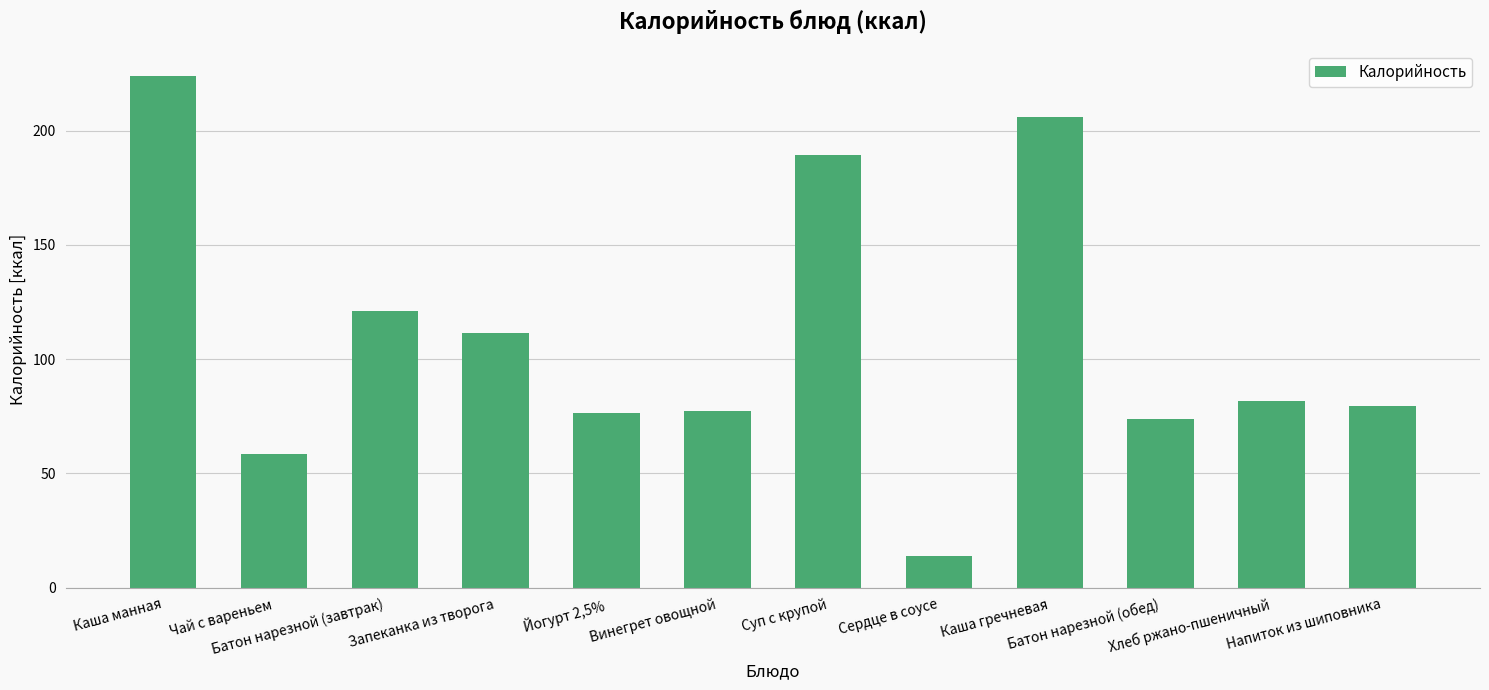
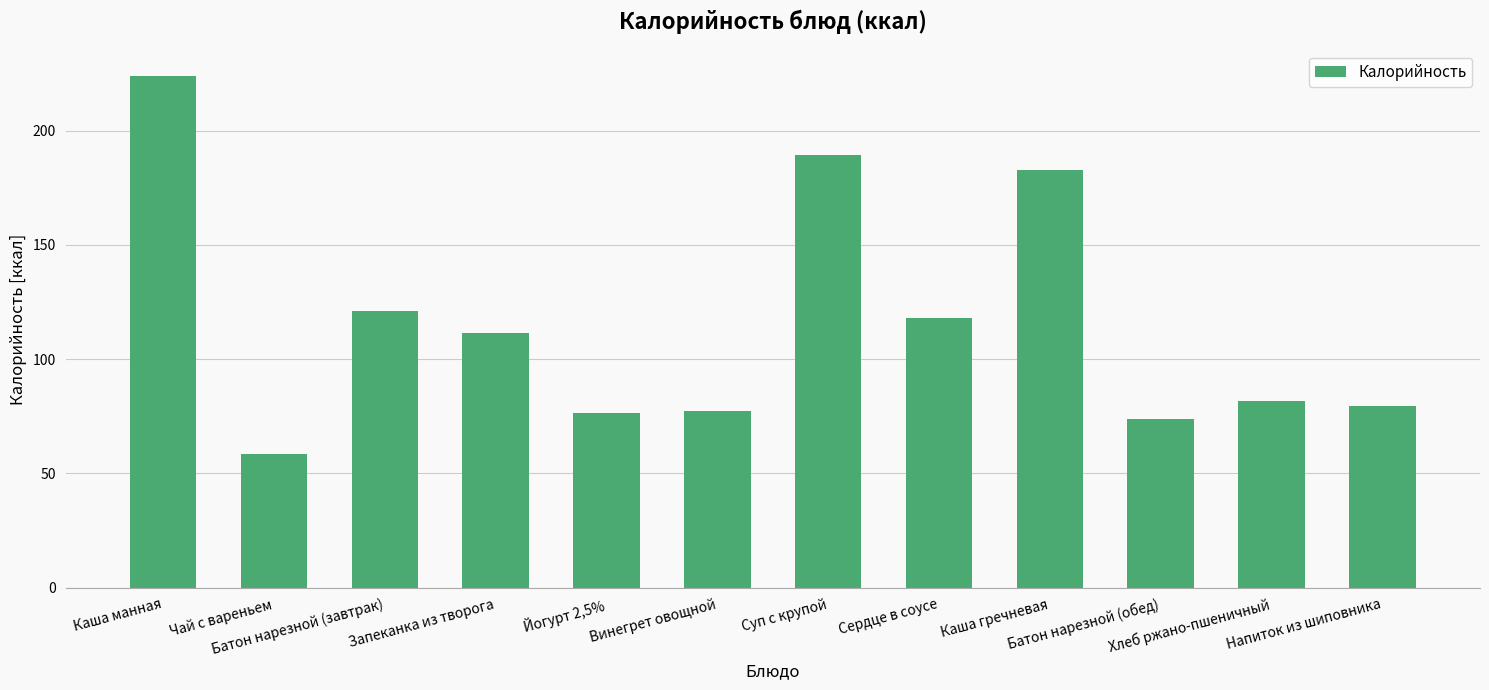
  {
    "Каша манная": 224,
    "Чай с вареньем": 58,
    "Батон нарезной (завтрак)": 121,
    "Запеканка из творога": 112,
    "Йогурт 2,5%": 76,
    "Винегрет овощной": 78,
    "Суп с крупой": 189,
-   "Сердце в соусе": 14,
-   "Каша гречневая": 206,
+   "Сердце в соусе": 118,
+   "Каша гречневая": 183,
    "Батон нарезной (обед)": 74,
    "Хлеб ржано-пшеничный": 82,
    "Напиток из шиповника": 79
  }
